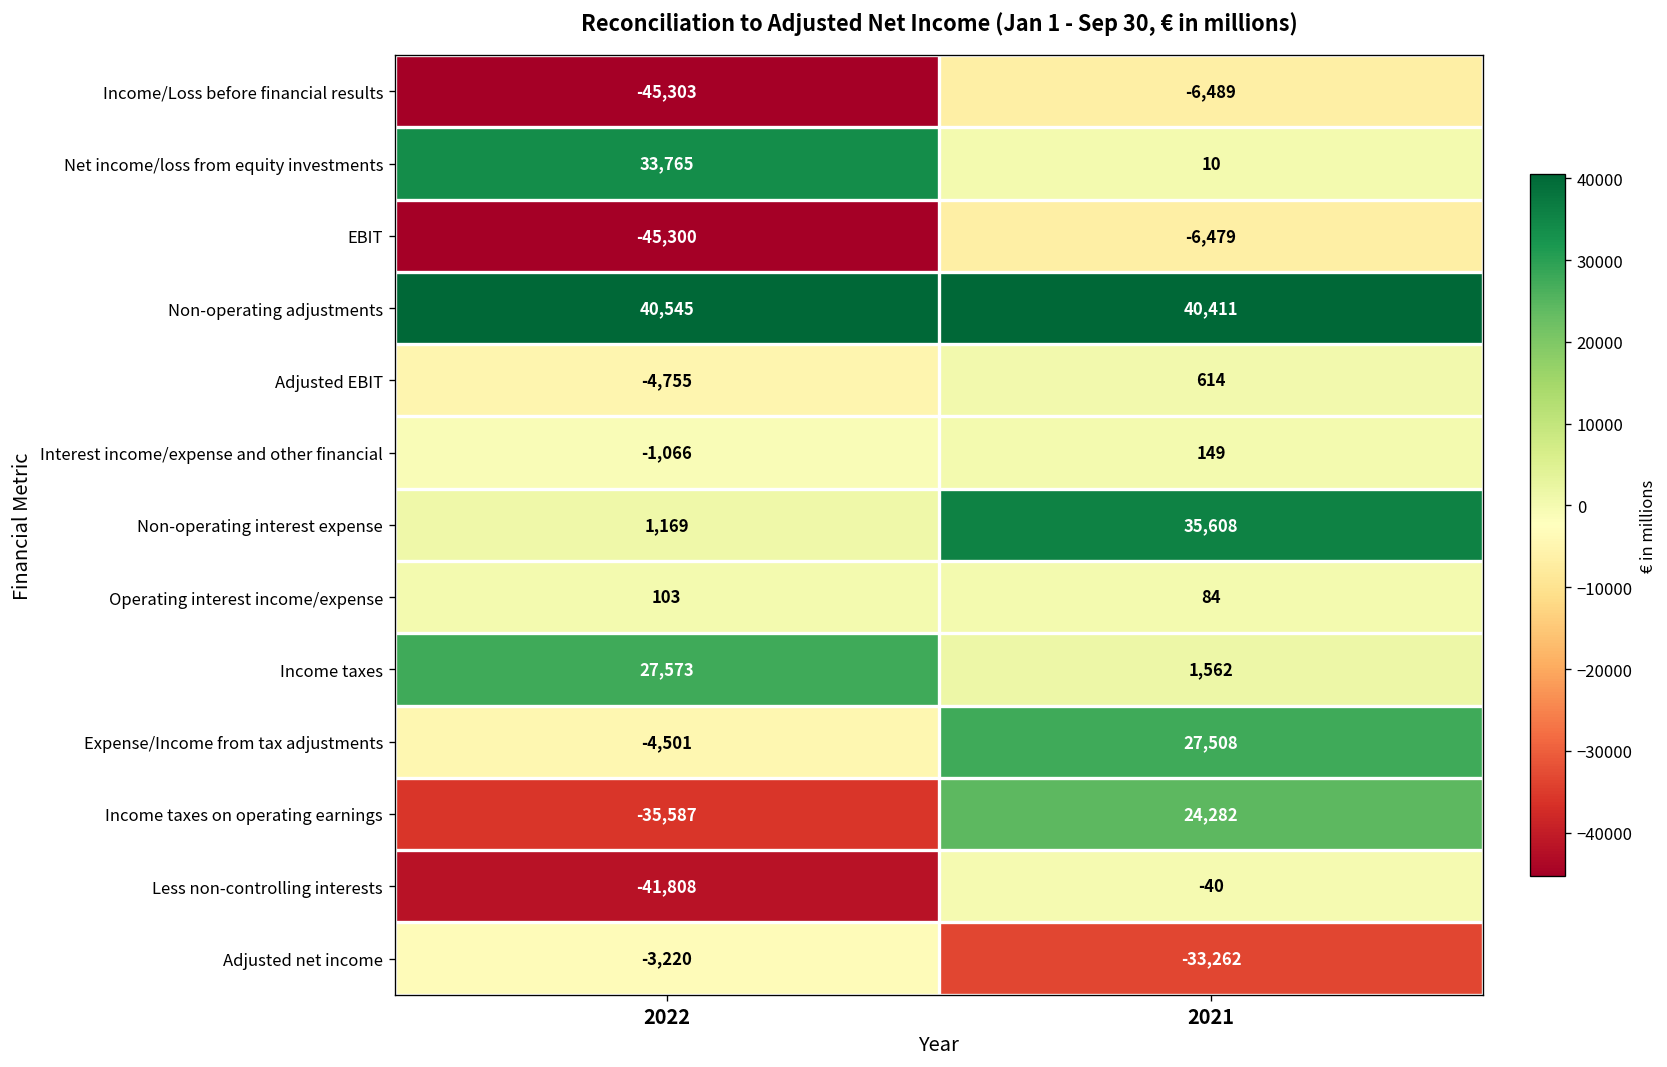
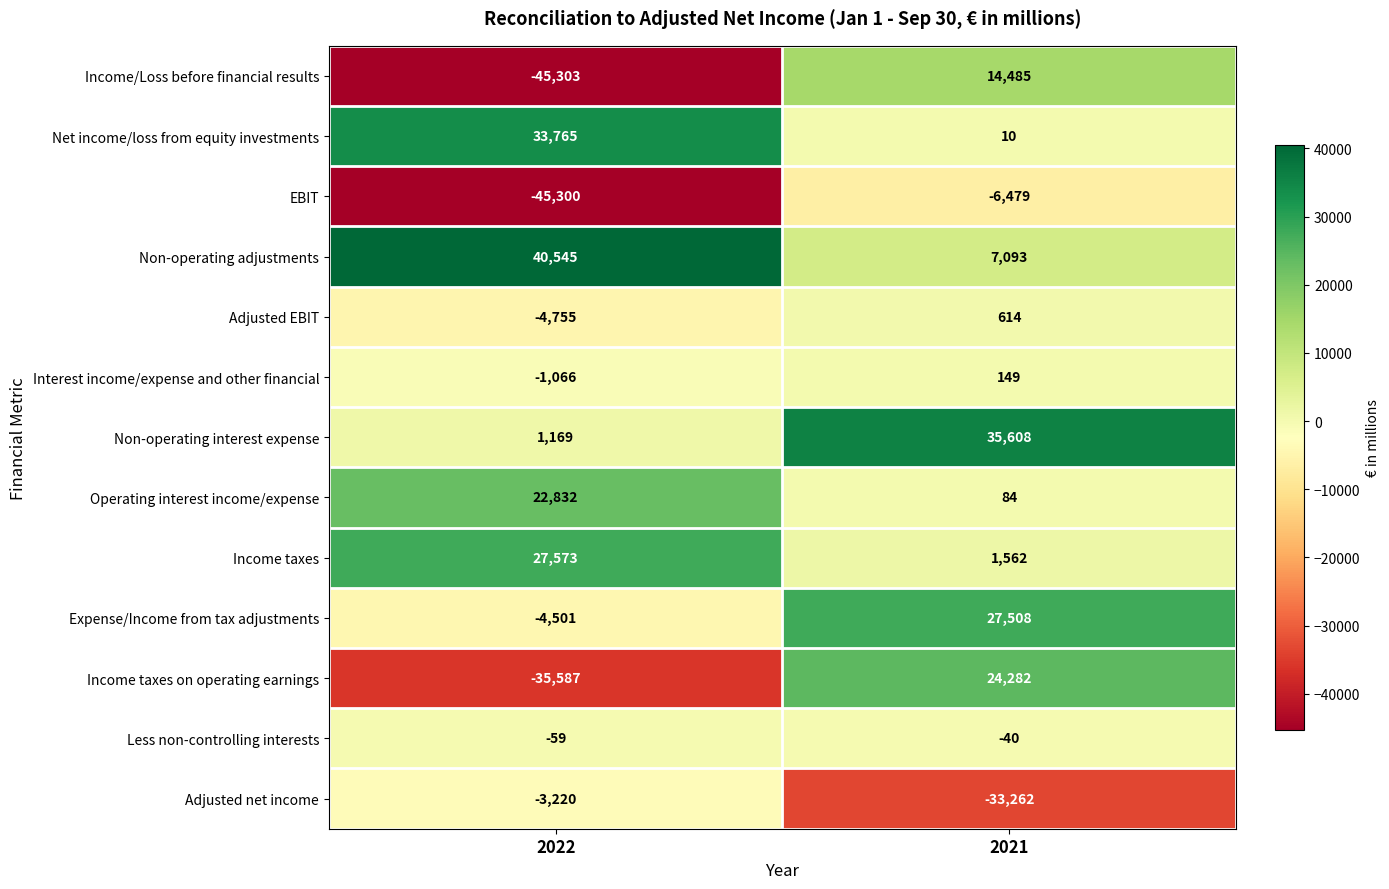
  {
    "Income/Loss before financial results": {
      "2022": "-45,303",
-     "2021": "-6,489"
+     "2021": "14,485"
    },
    "Net income/loss from equity investments": {
      "2022": "33,765",
      "2021": "10"
    },
    "EBIT": {
      "2022": "-45,300",
      "2021": "-6,479"
    },
    "Non-operating adjustments": {
      "2022": "40,545",
-     "2021": "40,411"
+     "2021": "7,093"
    },
    "Adjusted EBIT": {
      "2022": "-4,755",
      "2021": "614"
    },
    "Interest income/expense and other financial": {
      "2022": "-1,066",
      "2021": "149"
    },
    "Non-operating interest expense": {
      "2022": "1,169",
      "2021": "35,608"
    },
    "Operating interest income/expense": {
-     "2022": "103",
+     "2022": "22,832",
      "2021": "84"
    },
    "Income taxes": {
      "2022": "27,573",
      "2021": "1,562"
    },
    "Expense/Income from tax adjustments": {
      "2022": "-4,501",
      "2021": "27,508"
    },
    "Income taxes on operating earnings": {
      "2022": "-35,587",
      "2021": "24,282"
    },
    "Less non-controlling interests": {
-     "2022": "-41,808",
+     "2022": "-59",
      "2021": "-40"
    },
    "Adjusted net income": {
      "2022": "-3,220",
      "2021": "-33,262"
    }
  }
